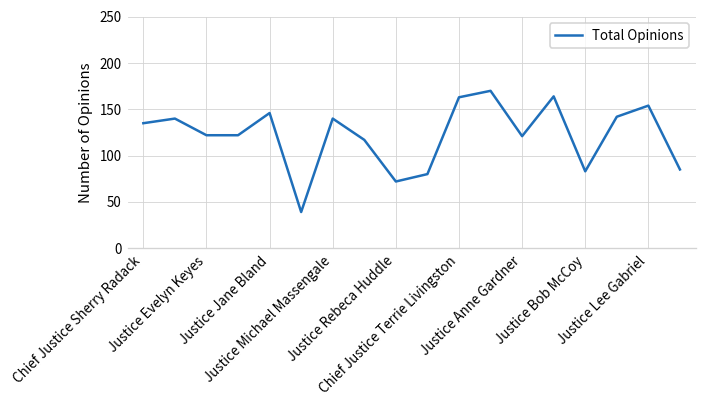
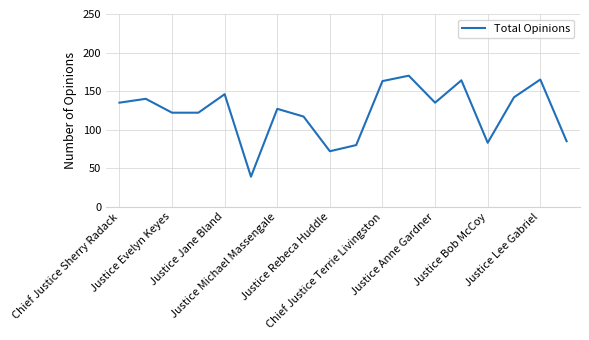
  {
    "Chief Justice Sherry Radack": 140,
    "Justice Evelyn Keyes": 120,
    "Justice Jane Bland": 150,
-   "Justice Michael Massengale": 140,
+   "Justice Michael Massengale": 130,
    "Justice Rebeca Huddle": 70,
    "Chief Justice Terrie Livingston": 160,
-   "Justice Anne Gardner": 120,
+   "Justice Anne Gardner": 140,
    "Justice Bob McCoy": 80,
-   "Justice Lee Gabriel": 150
+   "Justice Lee Gabriel": 170
  }
